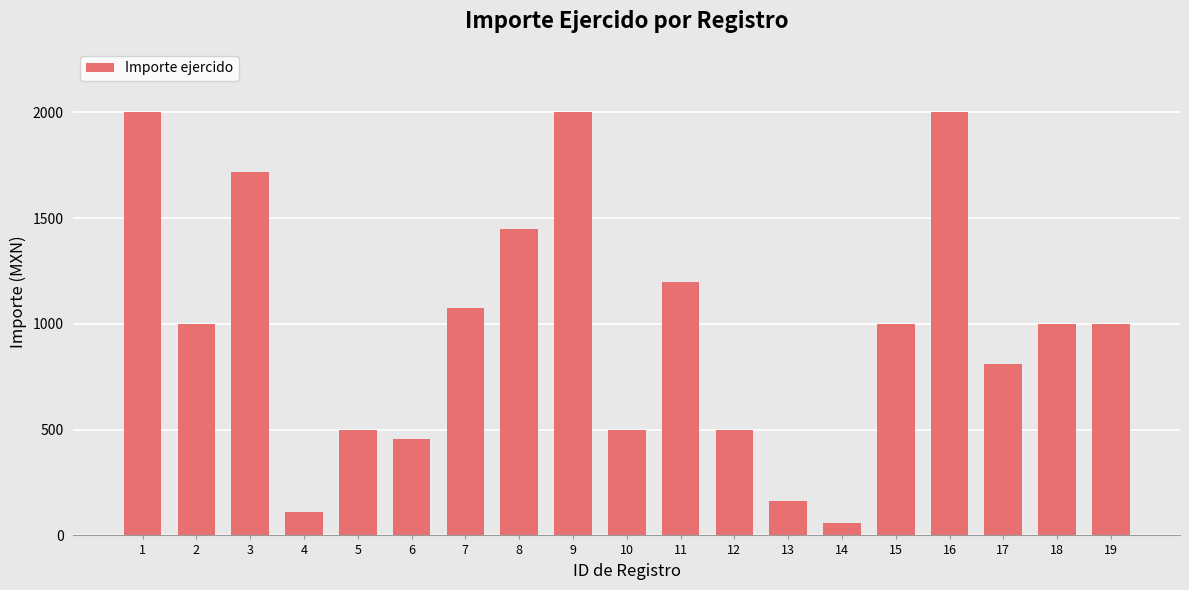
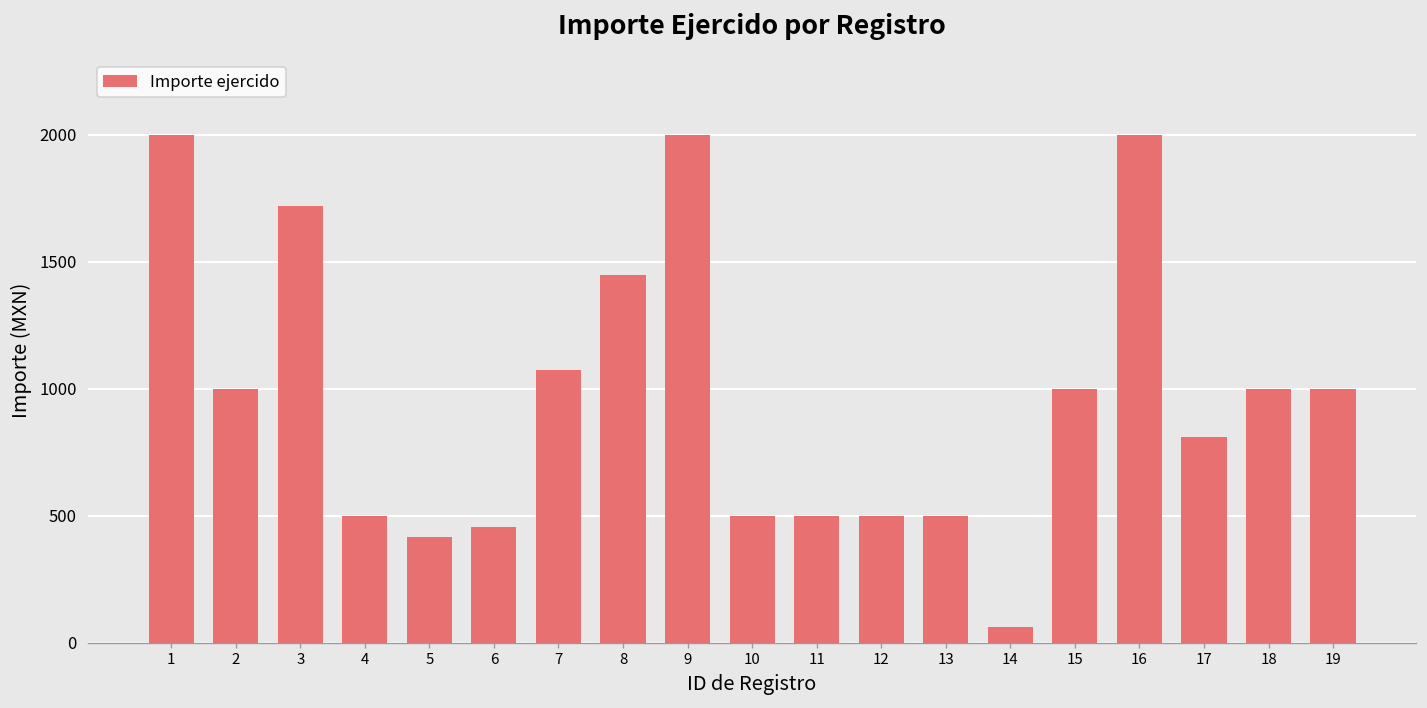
  {
    "1": 2000,
    "2": 1000,
    "3": 1720,
-   "4": 110,
-   "5": 500,
+   "4": 500,
+   "5": 420,
    "6": 460,
    "7": 1070,
    "8": 1450,
    "9": 2000,
    "10": 500,
-   "11": 1200,
+   "11": 500,
    "12": 500,
-   "13": 160,
+   "13": 500,
    "14": 60,
    "15": 1000,
    "16": 2000,
    "17": 810,
    "18": 1000,
    "19": 1000
  }
